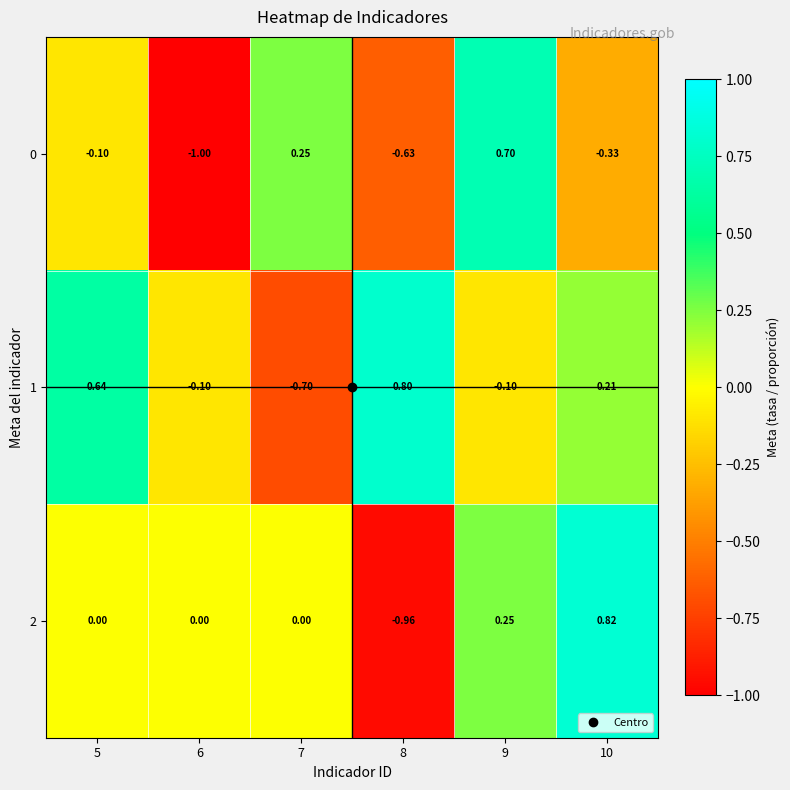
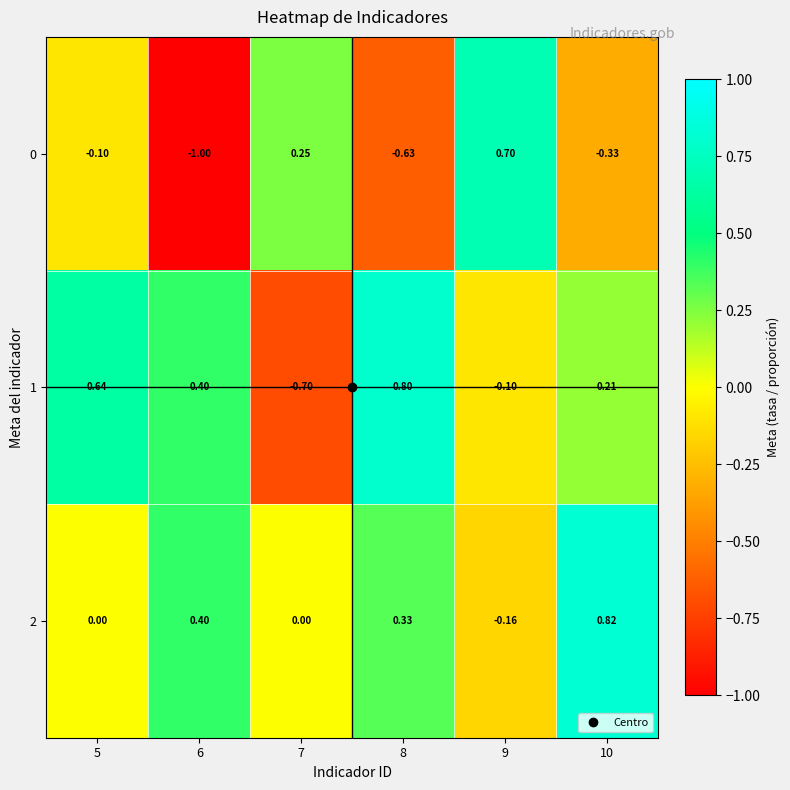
  {
    "0": {
      "5": -0.10,
      "6": -1.00,
      "7": 0.25,
      "8": -0.63,
      "9": 0.70,
      "10": -0.33
    },
    "1": {
      "5": 0.64,
-     "6": -0.10,
+     "6": 0.40,
      "7": -0.70,
      "8": 0.80,
      "9": -0.10,
      "10": 0.21
    },
    "2": {
      "5": 0.00,
-     "6": 0.00,
+     "6": 0.40,
      "7": 0.00,
-     "8": -0.96,
-     "9": 0.25,
+     "8": 0.33,
+     "9": -0.16,
      "10": 0.82
    }
  }
